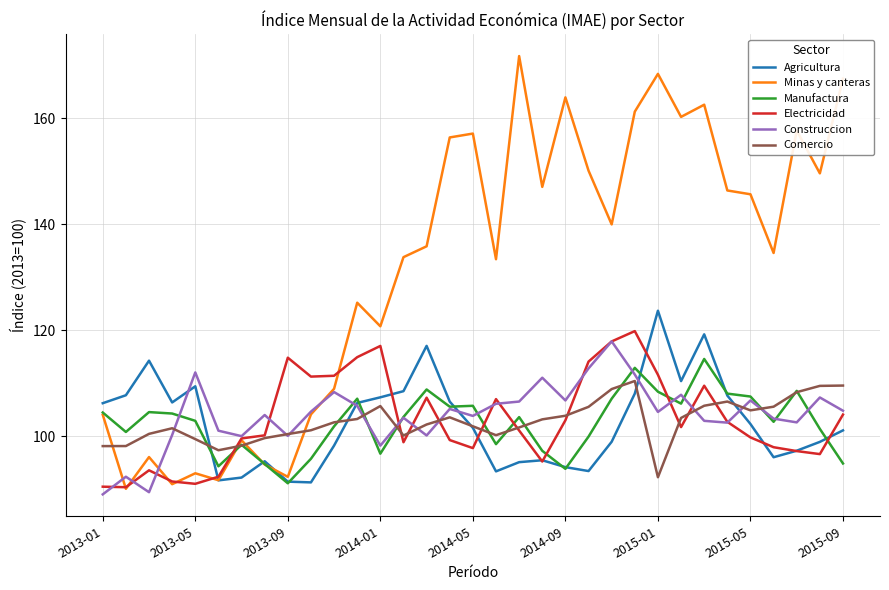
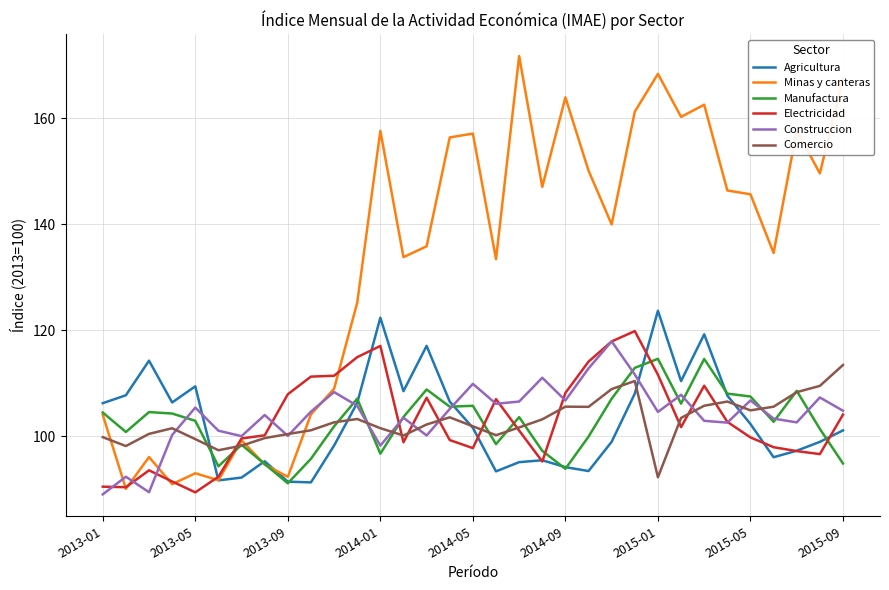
  {
    "Agricultura": {
      "2013-01": 106,
      "2013-05": 109,
-     "2014-01": 107,
+     "2014-01": 122,
      "2015-01": 124,
      "2015-05": 102,
      "2015-09": 101
    },
    "Minas y canteras": {
      "2013-05": 93,
      "2013-09": 92,
-     "2014-01": 121,
+     "2014-01": 158,
      "2014-05": 157,
      "2014-09": 164,
      "2015-01": 168,
      "2015-05": 146
    },
    "Manufactura": {
      "2013-05": 103,
      "2014-01": 97,
      "2014-05": 106,
-     "2015-01": 108,
+     "2015-01": 115,
      "2015-05": 107,
      "2015-09": 95
    },
    "Electricidad": {
      "2013-01": 90,
-     "2013-05": 91,
-     "2013-09": 115,
+     "2013-05": 89,
+     "2013-09": 108,
      "2014-01": 117,
      "2014-05": 98,
-     "2014-09": 103,
+     "2014-09": 108,
      "2015-01": 112,
      "2015-05": 100,
      "2015-09": 104
    },
    "Construccion": {
      "2013-01": 89,
-     "2013-05": 112,
+     "2013-05": 105,
      "2014-01": 98,
-     "2014-05": 104,
+     "2014-05": 110,
      "2014-09": 107,
      "2015-01": 105,
      "2015-05": 107,
      "2015-09": 105
    },
    "Comercio": {
-     "2013-01": 98,
+     "2013-01": 100,
      "2013-05": 99,
-     "2014-01": 106,
-     "2014-09": 104,
+     "2014-01": 101,
+     "2014-09": 106,
      "2015-01": 92,
      "2015-05": 105,
-     "2015-09": 110
+     "2015-09": 113
    }
  }
